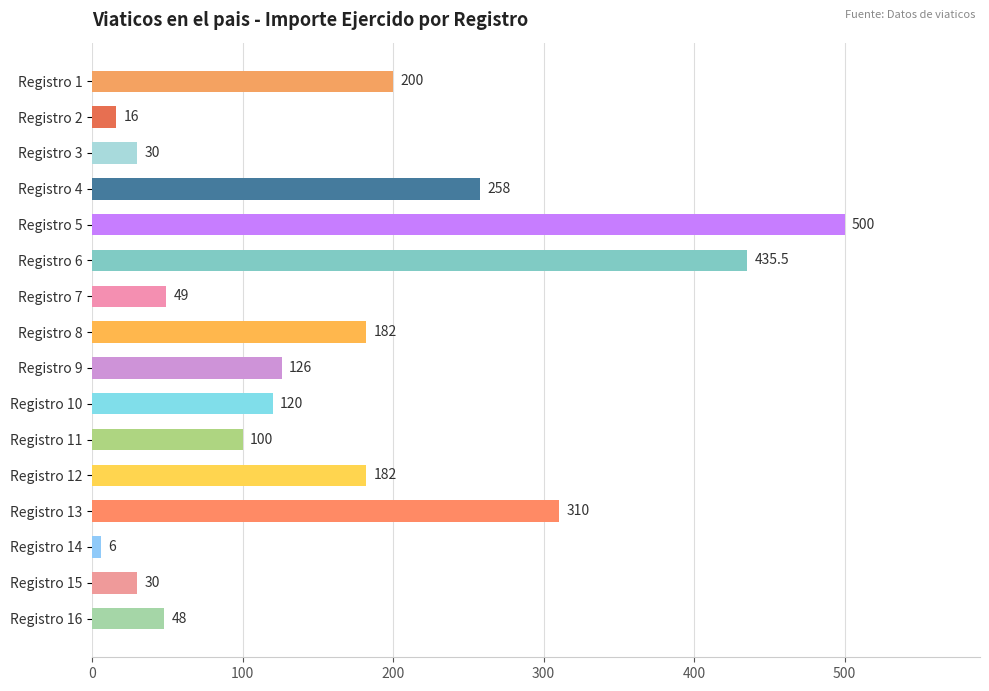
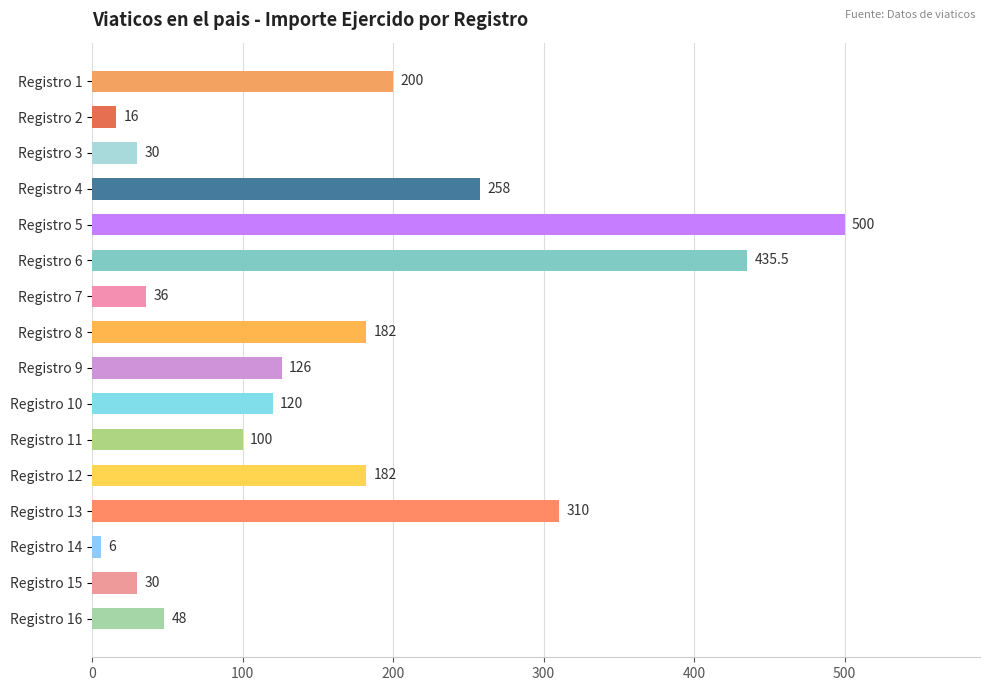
  {
    "Registro 1": 200,
    "Registro 2": 16,
    "Registro 3": 30,
    "Registro 4": 258,
    "Registro 5": 500,
    "Registro 6": 435.5,
-   "Registro 7": 49,
+   "Registro 7": 36,
    "Registro 8": 182,
    "Registro 9": 126,
    "Registro 10": 120,
    "Registro 11": 100,
    "Registro 12": 182,
    "Registro 13": 310,
    "Registro 14": 6,
    "Registro 15": 30,
    "Registro 16": 48
  }
